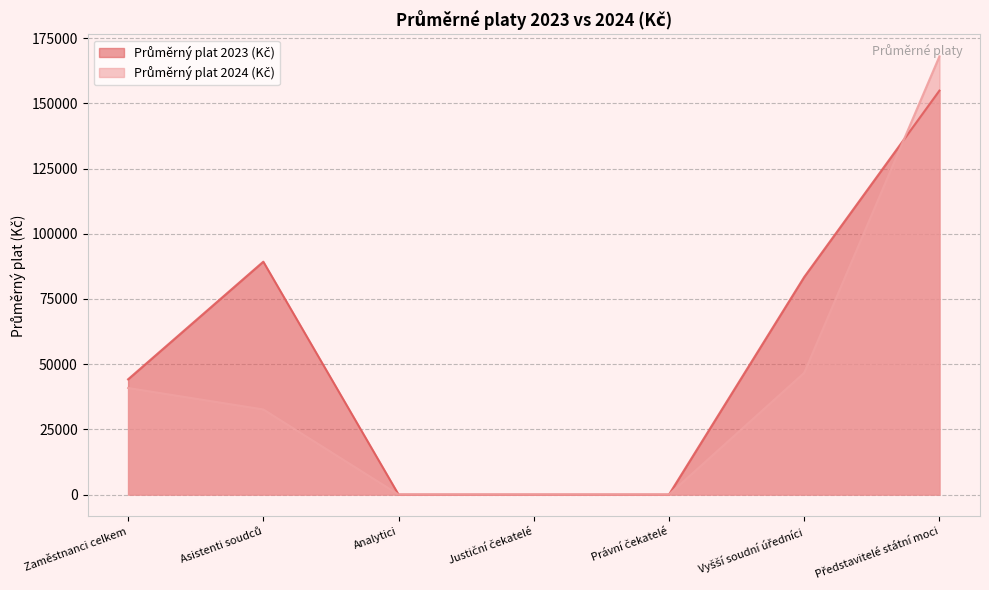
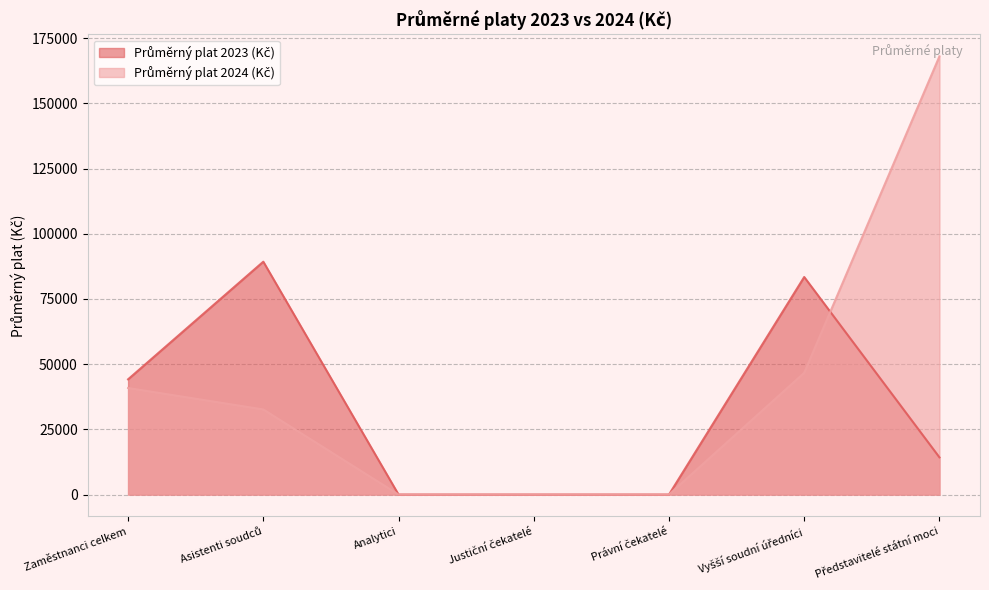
  {
    "Průměrný plat 2023 (Kč)": {
      "Zaměstnanci celkem": 44000,
      "Asistenti soudců": 89000,
      "Vyšší soudní úředníci": 83000,
-     "Představitelé státní moci": 155000
+     "Představitelé státní moci": 14000
    },
    "Průměrný plat 2024 (Kč)": {
      "Zaměstnanci celkem": 41000,
      "Asistenti soudců": 33000,
      "Vyšší soudní úředníci": 47000,
      "Představitelé státní moci": 168000
    }
  }
